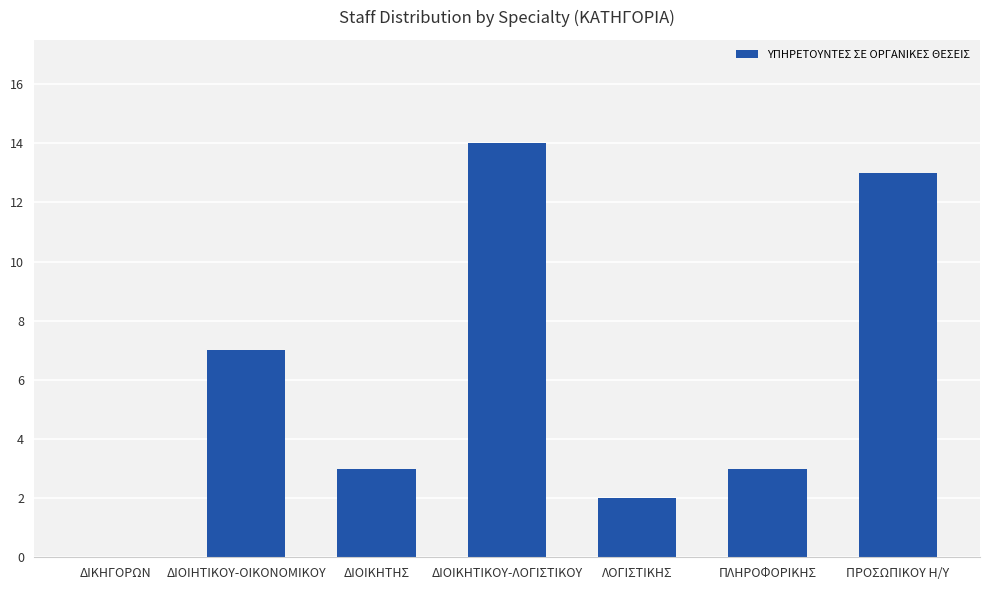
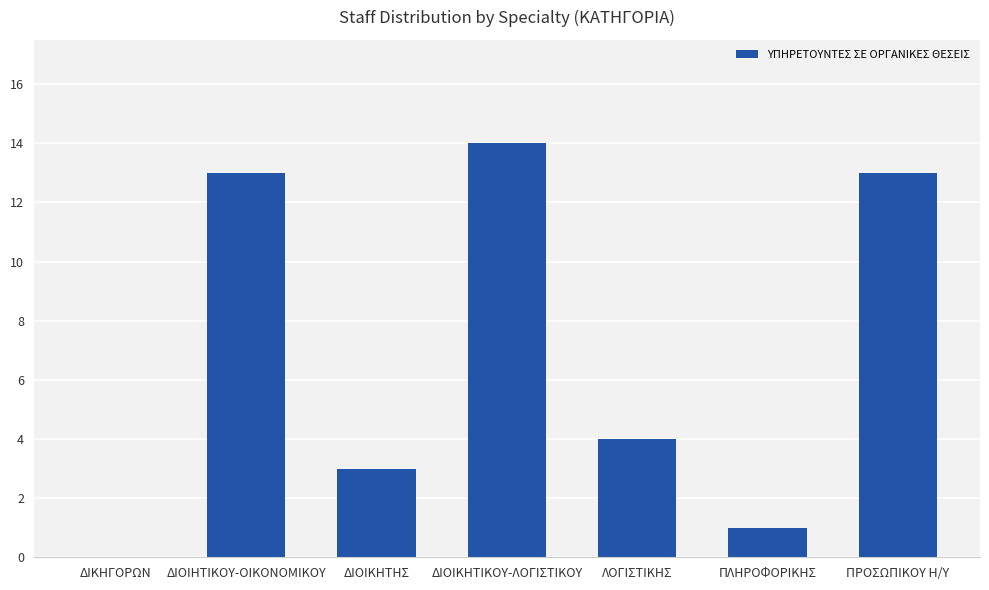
  {
    "ΔΙΚΗΓΟΡΩΝ": 0,
-   "ΔΙΟΙΗΤΙΚΟΥ-ΟΙΚΟΝΟΜΙΚΟΥ": 7,
+   "ΔΙΟΙΗΤΙΚΟΥ-ΟΙΚΟΝΟΜΙΚΟΥ": 13,
    "ΔΙΟΙΚΗΤΗΣ": 3,
    "ΔΙΟΙΚΗΤΙΚΟΥ-ΛΟΓΙΣΤΙΚΟΥ": 14,
-   "ΛΟΓΙΣΤΙΚΗΣ": 2,
-   "ΠΛΗΡΟΦΟΡΙΚΗΣ": 3,
+   "ΛΟΓΙΣΤΙΚΗΣ": 4,
+   "ΠΛΗΡΟΦΟΡΙΚΗΣ": 1,
    "ΠΡΟΣΩΠΙΚΟΥ Η/Υ": 13
  }
